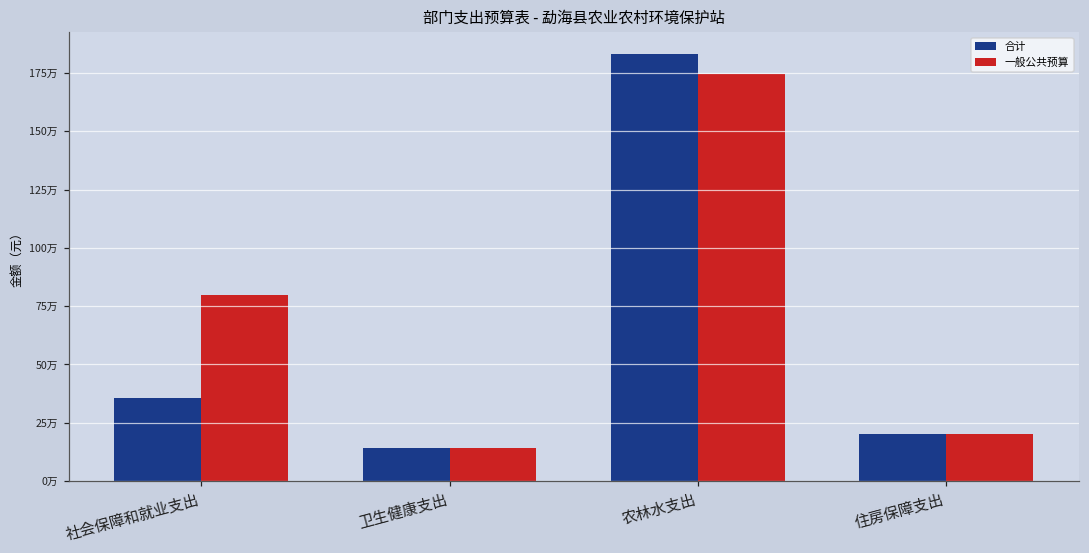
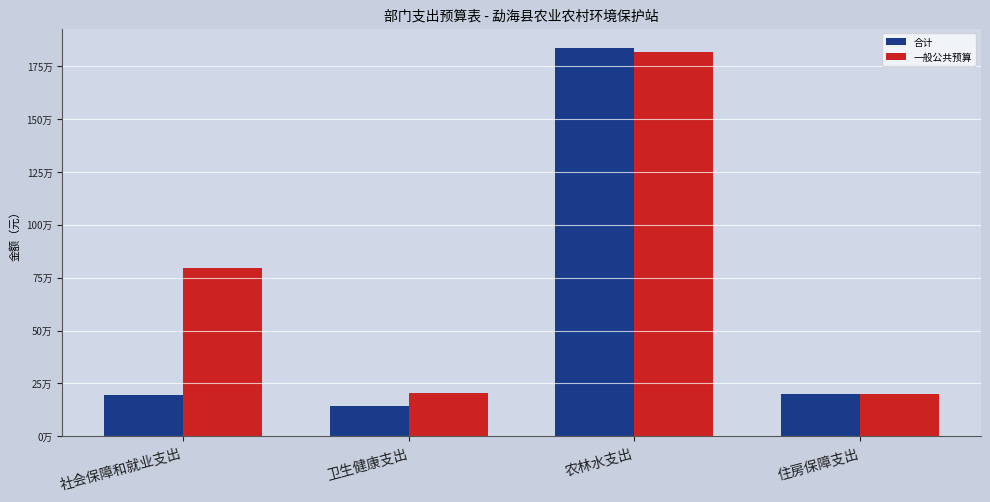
  {
    "合计": {
-     "社会保障和就业支出": "35万",
+     "社会保障和就业支出": "20万",
      "卫生健康支出": "14万",
      "农林水支出": "183万",
      "住房保障支出": "20万"
    },
    "一般公共预算": {
      "社会保障和就业支出": "80万",
-     "卫生健康支出": "14万",
-     "农林水支出": "175万",
+     "卫生健康支出": "21万",
+     "农林水支出": "181万",
      "住房保障支出": "20万"
    }
  }
